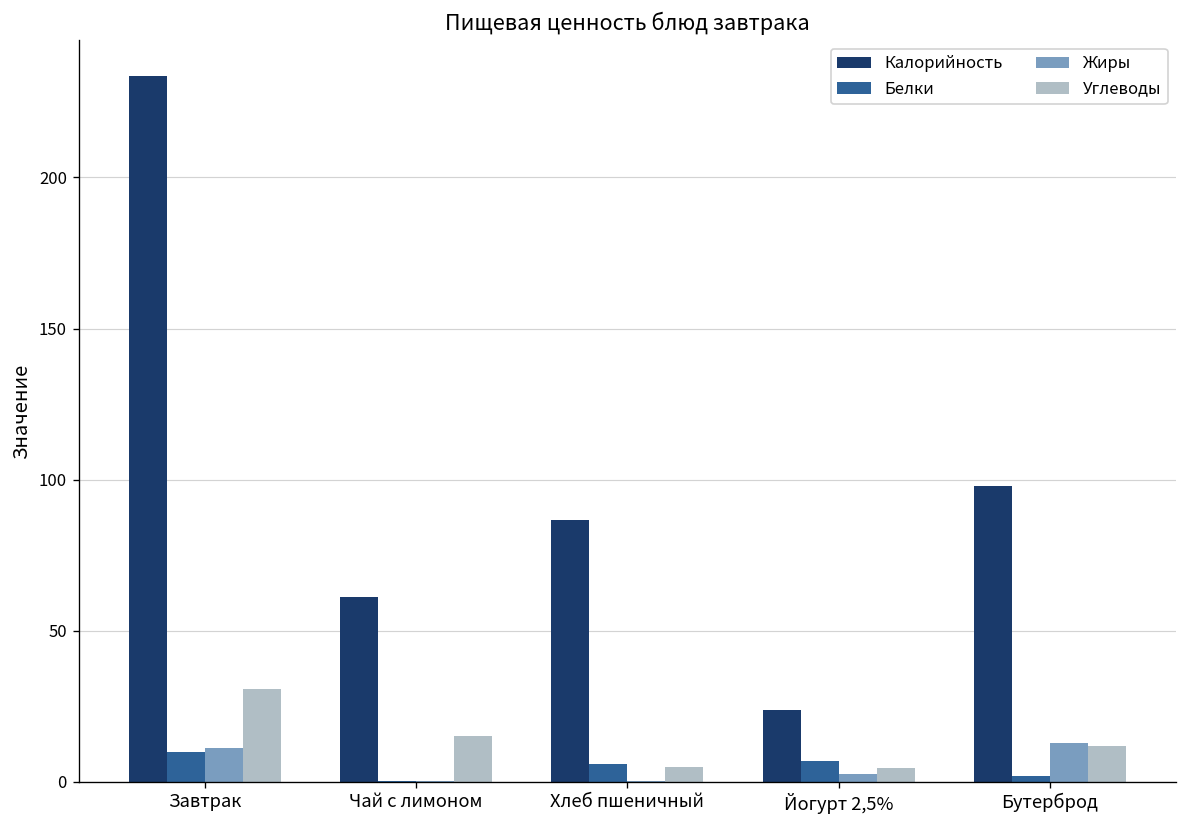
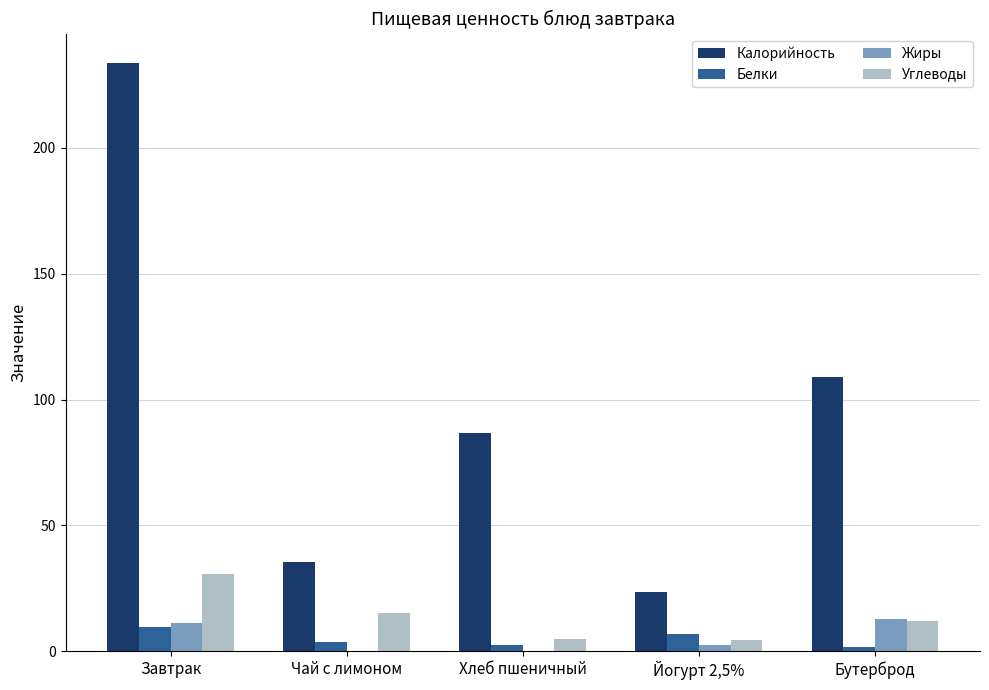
  {
    "Калорийность": {
      "Завтрак": 234,
-     "Чай с лимоном": 61,
+     "Чай с лимоном": 36,
      "Хлеб пшеничный": 87,
      "Йогурт 2,5%": 24,
-     "Бутерброд": 98
+     "Бутерброд": 109
    },
    "Белки": {
      "Завтрак": 10,
-     "Чай с лимоном": 0,
-     "Хлеб пшеничный": 6,
+     "Чай с лимоном": 4,
+     "Хлеб пшеничный": 2,
      "Йогурт 2,5%": 7,
      "Бутерброд": 2
    },
    "Жиры": {
      "Завтрак": 11,
      "Йогурт 2,5%": 3,
      "Бутерброд": 13
    },
    "Углеводы": {
      "Завтрак": 31,
      "Чай с лимоном": 15,
      "Хлеб пшеничный": 5,
      "Йогурт 2,5%": 5,
      "Бутерброд": 12
    }
  }
